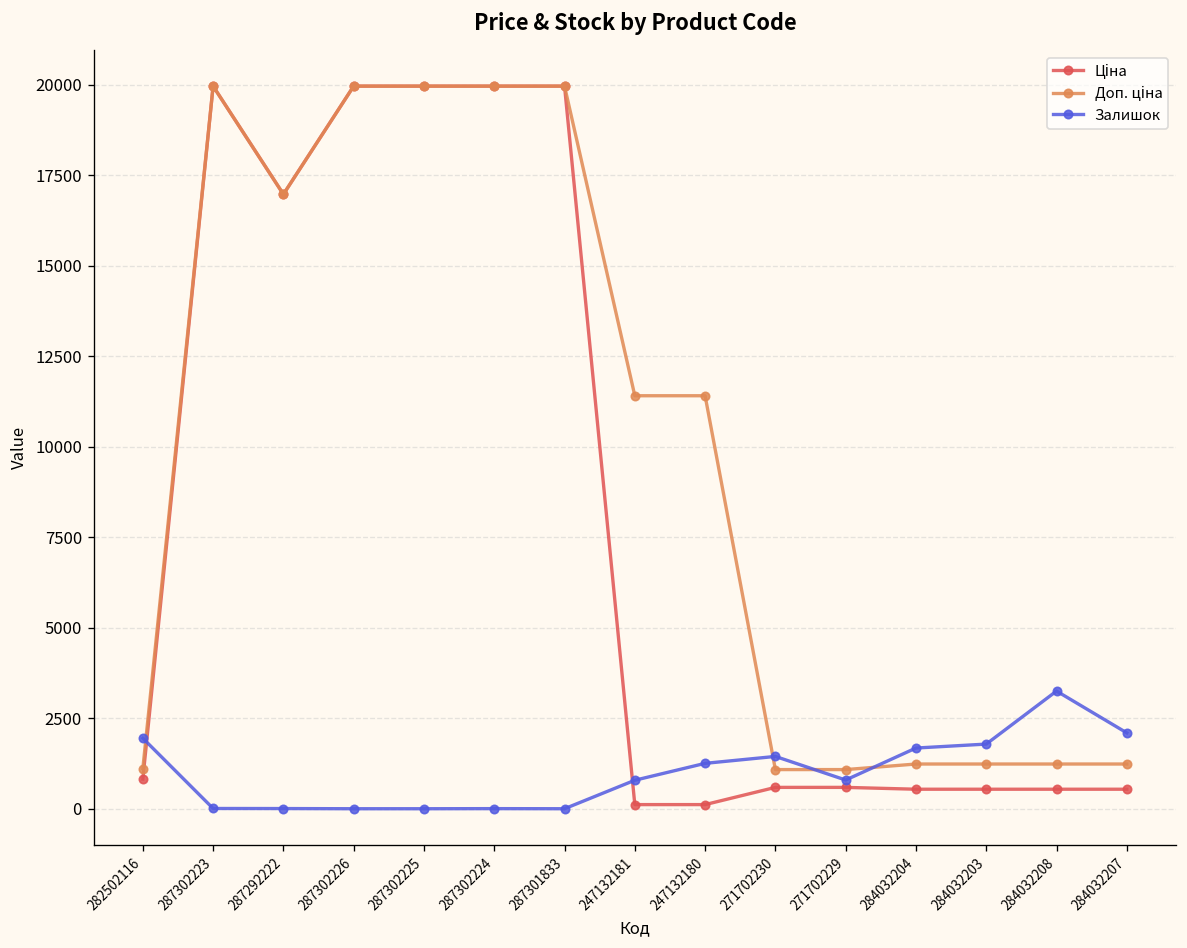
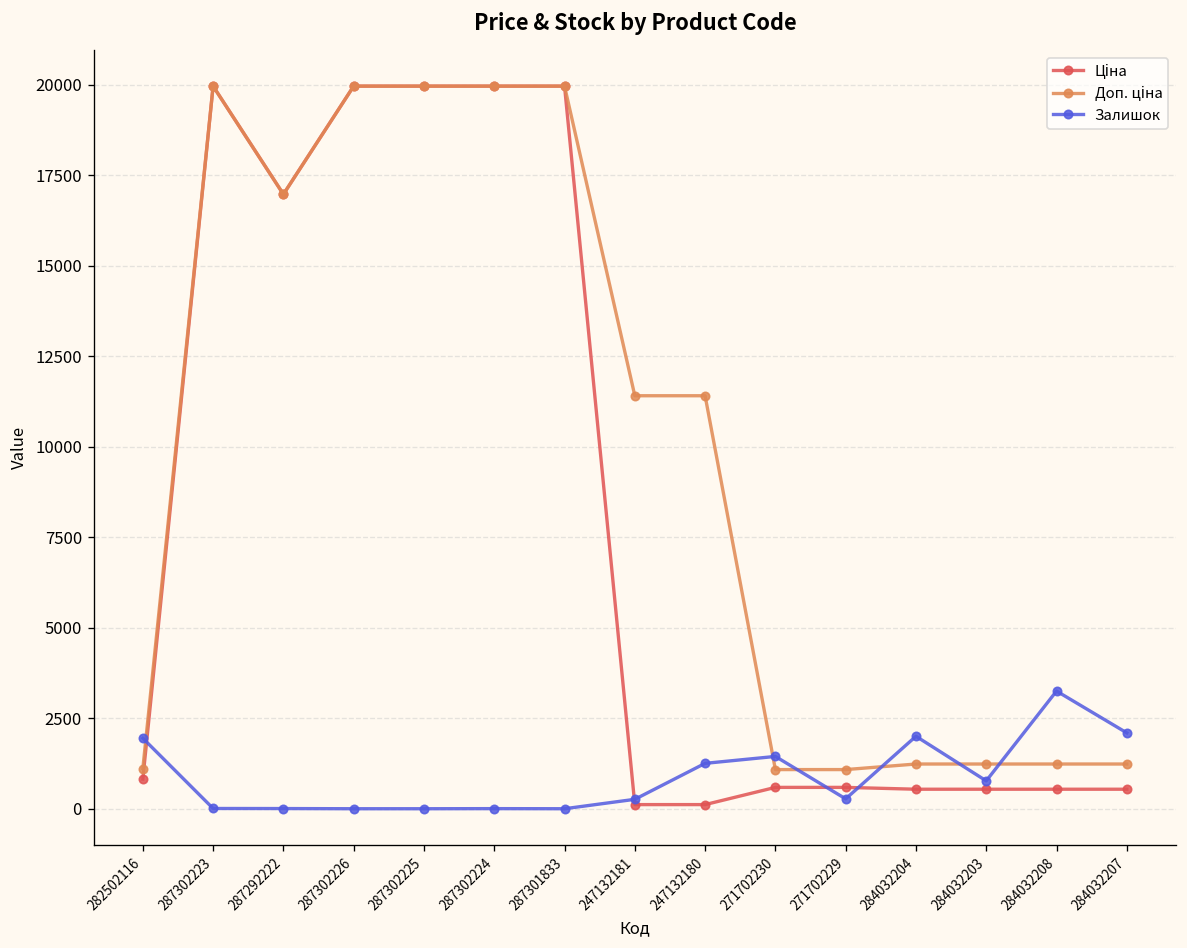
  {
    "Залишок": {
      "282502116": 1900,
      "287302223": 0,
      "287292222": 0,
      "287302226": 0,
      "287302225": 0,
      "287302224": 0,
      "287301833": 0,
-     "247132181": 800,
+     "247132181": 300,
      "247132180": 1300,
      "271702230": 1400,
-     "271702229": 800,
-     "284032204": 1700,
-     "284032203": 1800,
+     "271702229": 300,
+     "284032204": 2000,
+     "284032203": 800,
      "284032208": 3300,
      "284032207": 2100
    }
  }
